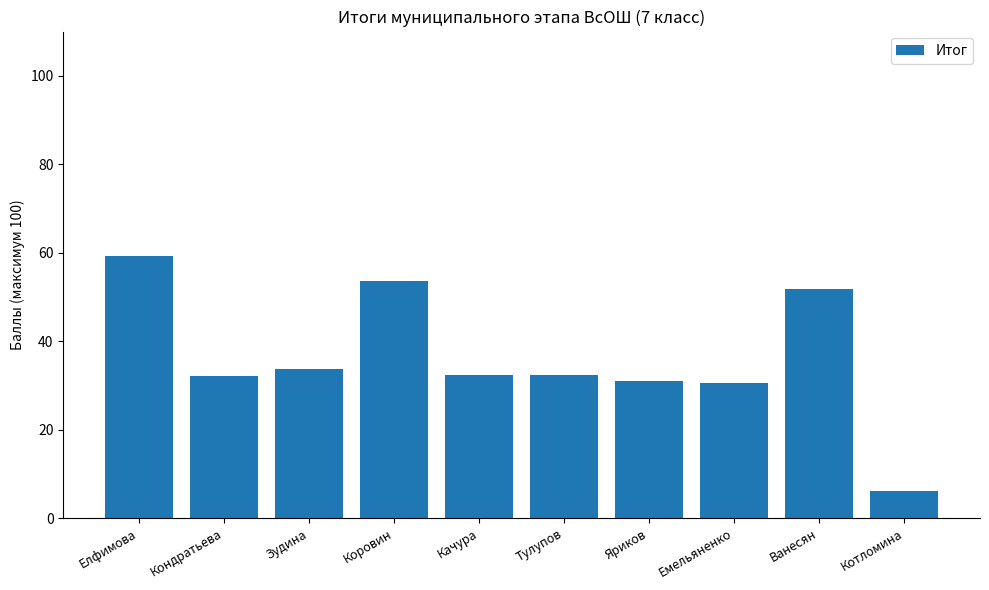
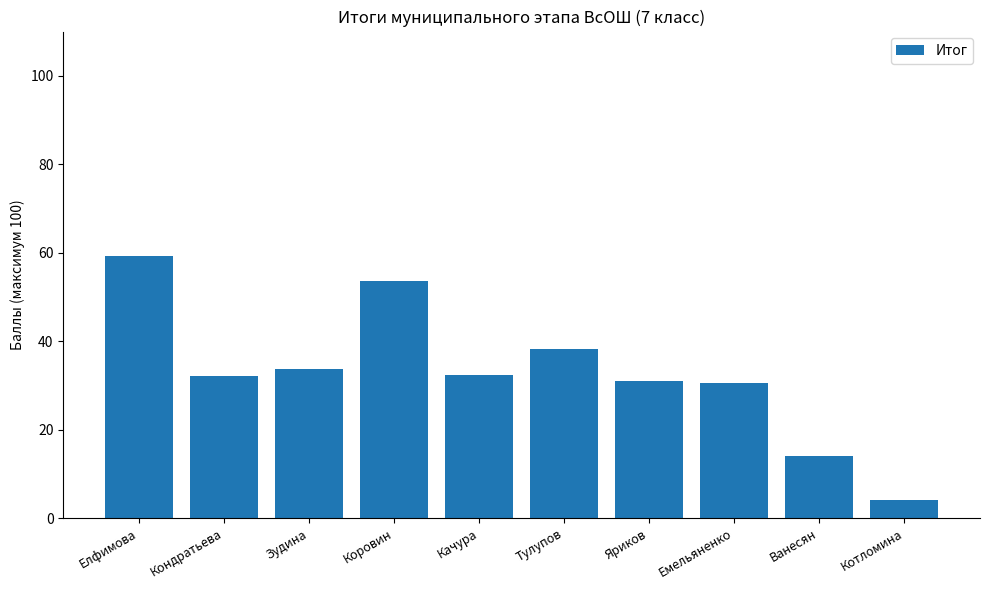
  {
    "Елфимова": 59,
    "Кондратьева": 32,
    "Зудина": 34,
    "Коровин": 54,
    "Качура": 32,
-   "Тулупов": 32,
+   "Тулупов": 38,
    "Яриков": 31,
    "Емельяненко": 31,
-   "Ванесян": 52,
-   "Котломина": 6
+   "Ванесян": 14,
+   "Котломина": 4
  }
